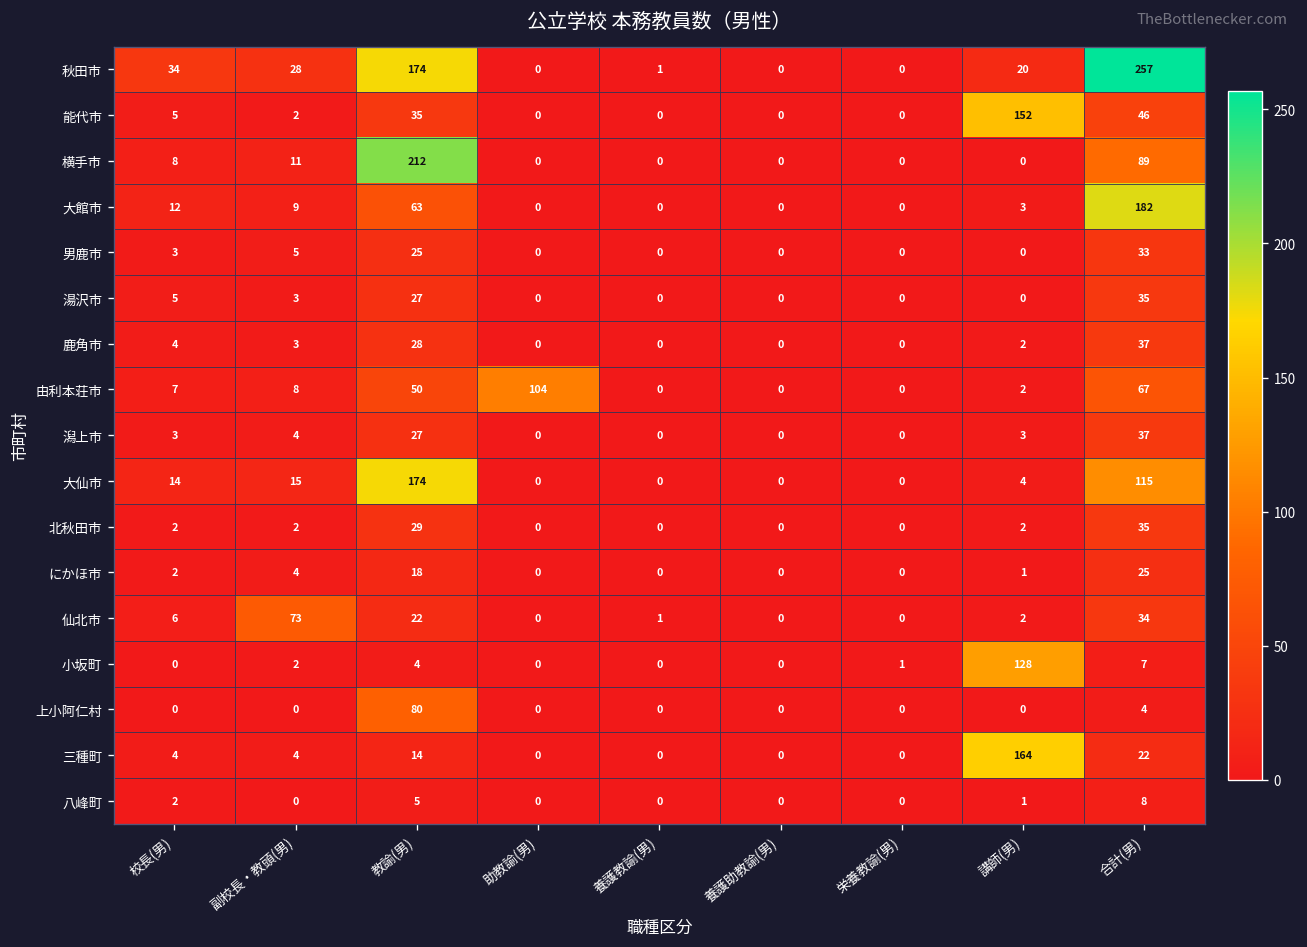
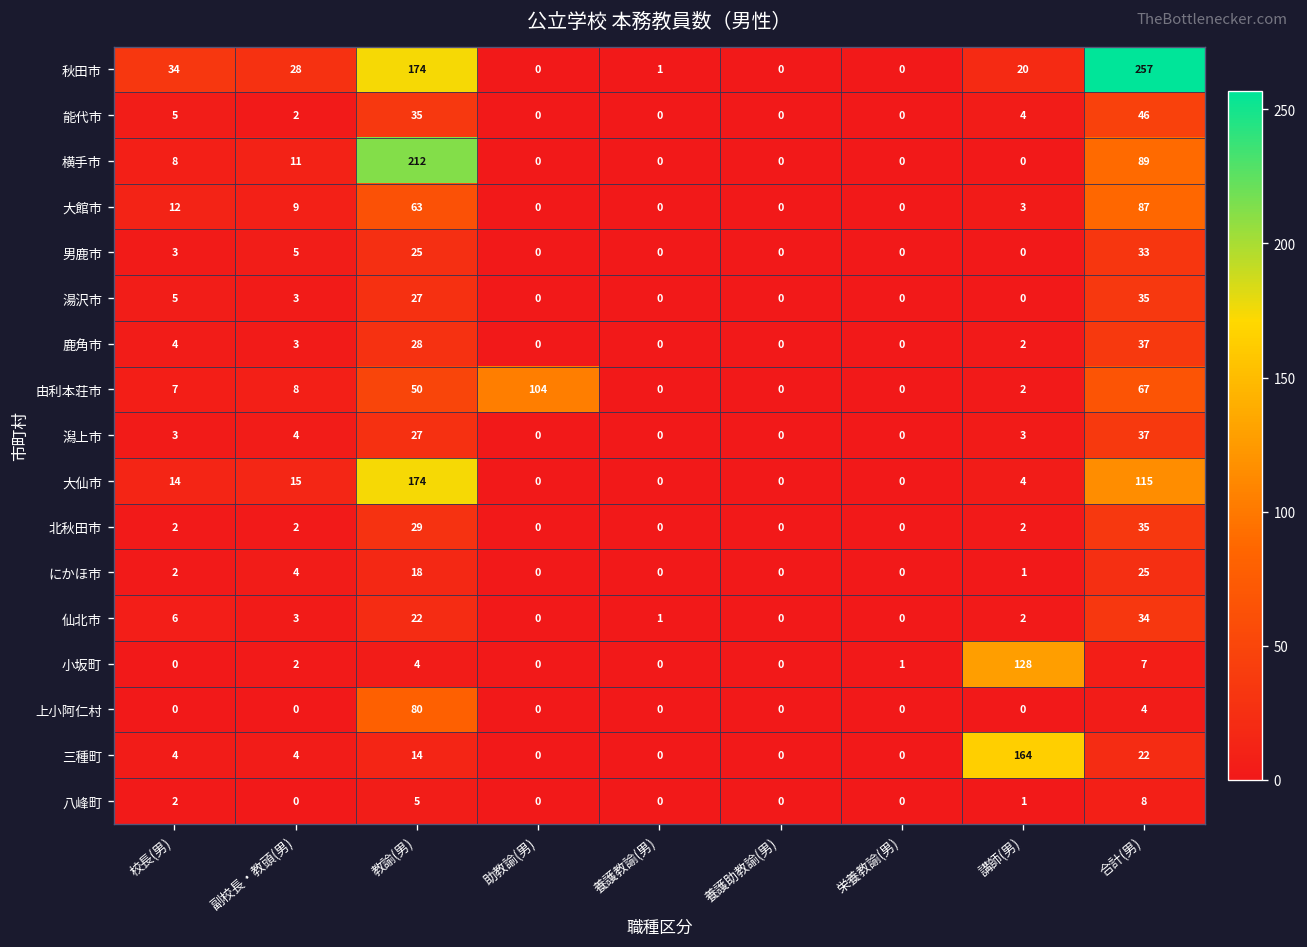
  {
    "秋田市": {
      "校長(男)": 34,
      "副校長・教頭(男)": 28,
      "教諭(男)": 174,
      "助教諭(男)": 0,
      "養護教諭(男)": 1,
      "養護助教諭(男)": 0,
      "栄養教諭(男)": 0,
      "講師(男)": 20,
      "合計(男)": 257
    },
    "能代市": {
      "校長(男)": 5,
      "副校長・教頭(男)": 2,
      "教諭(男)": 35,
      "助教諭(男)": 0,
      "養護教諭(男)": 0,
      "養護助教諭(男)": 0,
      "栄養教諭(男)": 0,
-     "講師(男)": 152,
+     "講師(男)": 4,
      "合計(男)": 46
    },
    "横手市": {
      "校長(男)": 8,
      "副校長・教頭(男)": 11,
      "教諭(男)": 212,
      "助教諭(男)": 0,
      "養護教諭(男)": 0,
      "養護助教諭(男)": 0,
      "栄養教諭(男)": 0,
      "講師(男)": 0,
      "合計(男)": 89
    },
    "大館市": {
      "校長(男)": 12,
      "副校長・教頭(男)": 9,
      "教諭(男)": 63,
      "助教諭(男)": 0,
      "養護教諭(男)": 0,
      "養護助教諭(男)": 0,
      "栄養教諭(男)": 0,
      "講師(男)": 3,
-     "合計(男)": 182
+     "合計(男)": 87
    },
    "男鹿市": {
      "校長(男)": 3,
      "副校長・教頭(男)": 5,
      "教諭(男)": 25,
      "助教諭(男)": 0,
      "養護教諭(男)": 0,
      "養護助教諭(男)": 0,
      "栄養教諭(男)": 0,
      "講師(男)": 0,
      "合計(男)": 33
    },
    "湯沢市": {
      "校長(男)": 5,
      "副校長・教頭(男)": 3,
      "教諭(男)": 27,
      "助教諭(男)": 0,
      "養護教諭(男)": 0,
      "養護助教諭(男)": 0,
      "栄養教諭(男)": 0,
      "講師(男)": 0,
      "合計(男)": 35
    },
    "鹿角市": {
      "校長(男)": 4,
      "副校長・教頭(男)": 3,
      "教諭(男)": 28,
      "助教諭(男)": 0,
      "養護教諭(男)": 0,
      "養護助教諭(男)": 0,
      "栄養教諭(男)": 0,
      "講師(男)": 2,
      "合計(男)": 37
    },
    "由利本荘市": {
      "校長(男)": 7,
      "副校長・教頭(男)": 8,
      "教諭(男)": 50,
      "助教諭(男)": 104,
      "養護教諭(男)": 0,
      "養護助教諭(男)": 0,
      "栄養教諭(男)": 0,
      "講師(男)": 2,
      "合計(男)": 67
    },
    "潟上市": {
      "校長(男)": 3,
      "副校長・教頭(男)": 4,
      "教諭(男)": 27,
      "助教諭(男)": 0,
      "養護教諭(男)": 0,
      "養護助教諭(男)": 0,
      "栄養教諭(男)": 0,
      "講師(男)": 3,
      "合計(男)": 37
    },
    "大仙市": {
      "校長(男)": 14,
      "副校長・教頭(男)": 15,
      "教諭(男)": 174,
      "助教諭(男)": 0,
      "養護教諭(男)": 0,
      "養護助教諭(男)": 0,
      "栄養教諭(男)": 0,
      "講師(男)": 4,
      "合計(男)": 115
    },
    "北秋田市": {
      "校長(男)": 2,
      "副校長・教頭(男)": 2,
      "教諭(男)": 29,
      "助教諭(男)": 0,
      "養護教諭(男)": 0,
      "養護助教諭(男)": 0,
      "栄養教諭(男)": 0,
      "講師(男)": 2,
      "合計(男)": 35
    },
    "にかほ市": {
      "校長(男)": 2,
      "副校長・教頭(男)": 4,
      "教諭(男)": 18,
      "助教諭(男)": 0,
      "養護教諭(男)": 0,
      "養護助教諭(男)": 0,
      "栄養教諭(男)": 0,
      "講師(男)": 1,
      "合計(男)": 25
    },
    "仙北市": {
      "校長(男)": 6,
-     "副校長・教頭(男)": 73,
+     "副校長・教頭(男)": 3,
      "教諭(男)": 22,
      "助教諭(男)": 0,
      "養護教諭(男)": 1,
      "養護助教諭(男)": 0,
      "栄養教諭(男)": 0,
      "講師(男)": 2,
      "合計(男)": 34
    },
    "小坂町": {
      "校長(男)": 0,
      "副校長・教頭(男)": 2,
      "教諭(男)": 4,
      "助教諭(男)": 0,
      "養護教諭(男)": 0,
      "養護助教諭(男)": 0,
      "栄養教諭(男)": 1,
      "講師(男)": 128,
      "合計(男)": 7
    },
    "上小阿仁村": {
      "校長(男)": 0,
      "副校長・教頭(男)": 0,
      "教諭(男)": 80,
      "助教諭(男)": 0,
      "養護教諭(男)": 0,
      "養護助教諭(男)": 0,
      "栄養教諭(男)": 0,
      "講師(男)": 0,
      "合計(男)": 4
    },
    "三種町": {
      "校長(男)": 4,
      "副校長・教頭(男)": 4,
      "教諭(男)": 14,
      "助教諭(男)": 0,
      "養護教諭(男)": 0,
      "養護助教諭(男)": 0,
      "栄養教諭(男)": 0,
      "講師(男)": 164,
      "合計(男)": 22
    },
    "八峰町": {
      "校長(男)": 2,
      "副校長・教頭(男)": 0,
      "教諭(男)": 5,
      "助教諭(男)": 0,
      "養護教諭(男)": 0,
      "養護助教諭(男)": 0,
      "栄養教諭(男)": 0,
      "講師(男)": 1,
      "合計(男)": 8
    }
  }
